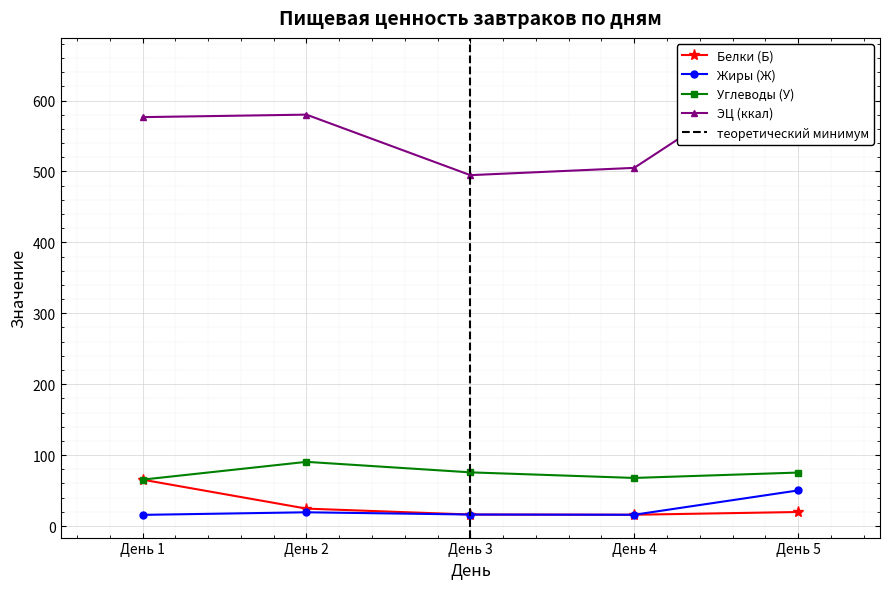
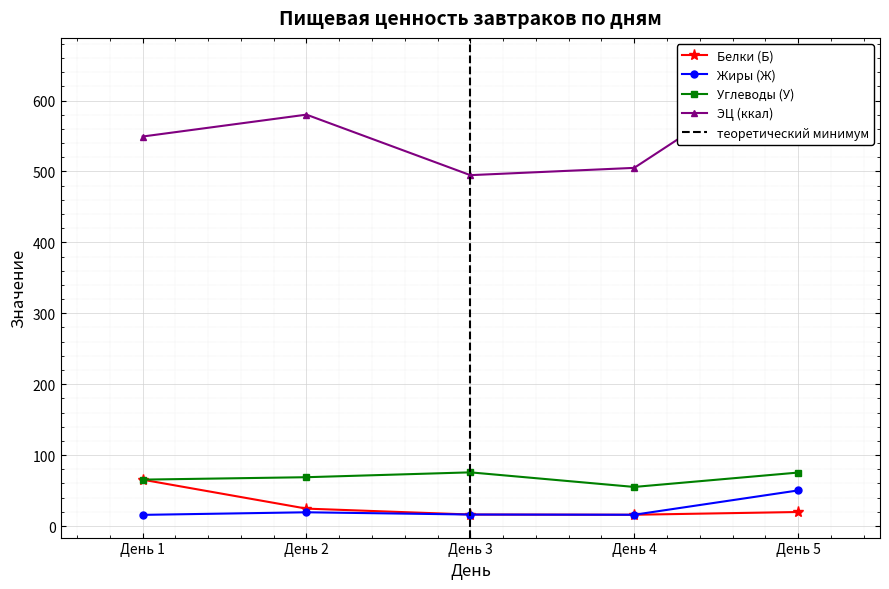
  {
    "Белки (Б)": {
      "День 2": 20,
      "День 5": 20
    },
    "Жиры (Ж)": {
      "День 1": 20,
      "День 2": 20,
      "День 5": 50
    },
    "Углеводы (У)": {
-     "День 2": 90,
+     "День 2": 70,
      "День 3": 80,
-     "День 4": 70,
+     "День 4": 60,
      "День 5": 80
    },
    "ЭЦ (ккал)": {
-     "День 1": 580,
+     "День 1": 550,
      "День 2": 580,
      "День 3": 490,
      "День 4": 510
    }
  }
